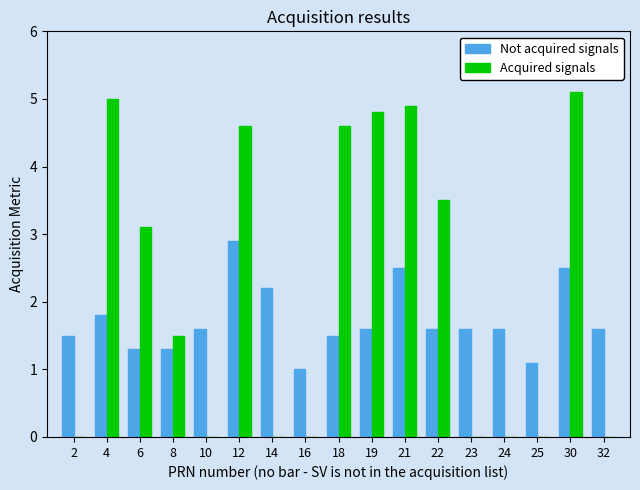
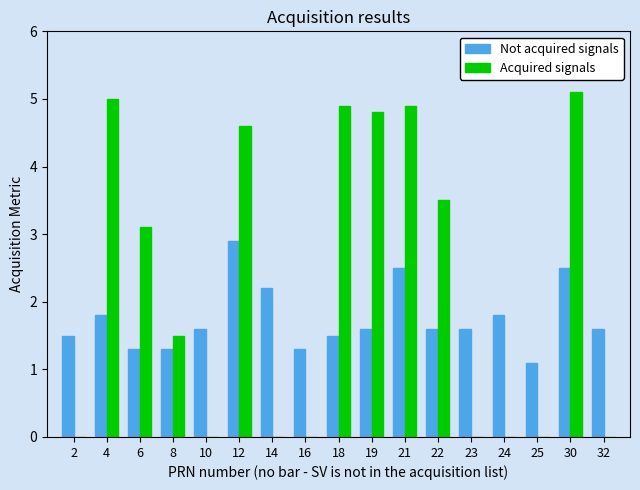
  {
    "Not acquired signals": {
      "2": 1.5,
      "4": 1.8,
      "6": 1.3,
      "8": 1.3,
      "10": 1.6,
      "12": 2.9,
      "14": 2.2,
-     "16": 1.0,
+     "16": 1.3,
      "18": 1.5,
      "19": 1.6,
      "21": 2.5,
      "22": 1.6,
      "23": 1.6,
-     "24": 1.6,
+     "24": 1.8,
      "25": 1.1,
      "30": 2.5,
      "32": 1.6
    },
    "Acquired signals": {
      "2": 0.0,
      "4": 5.0,
      "6": 3.1,
      "8": 1.5,
      "10": 0.0,
      "12": 4.6,
      "14": 0.0,
      "16": 0.0,
-     "18": 4.6,
+     "18": 4.9,
      "19": 4.8,
      "21": 4.9,
      "22": 3.5,
      "23": 0.0,
      "24": 0.0,
      "25": 0.0,
      "30": 5.1,
      "32": 0.0
    }
  }
